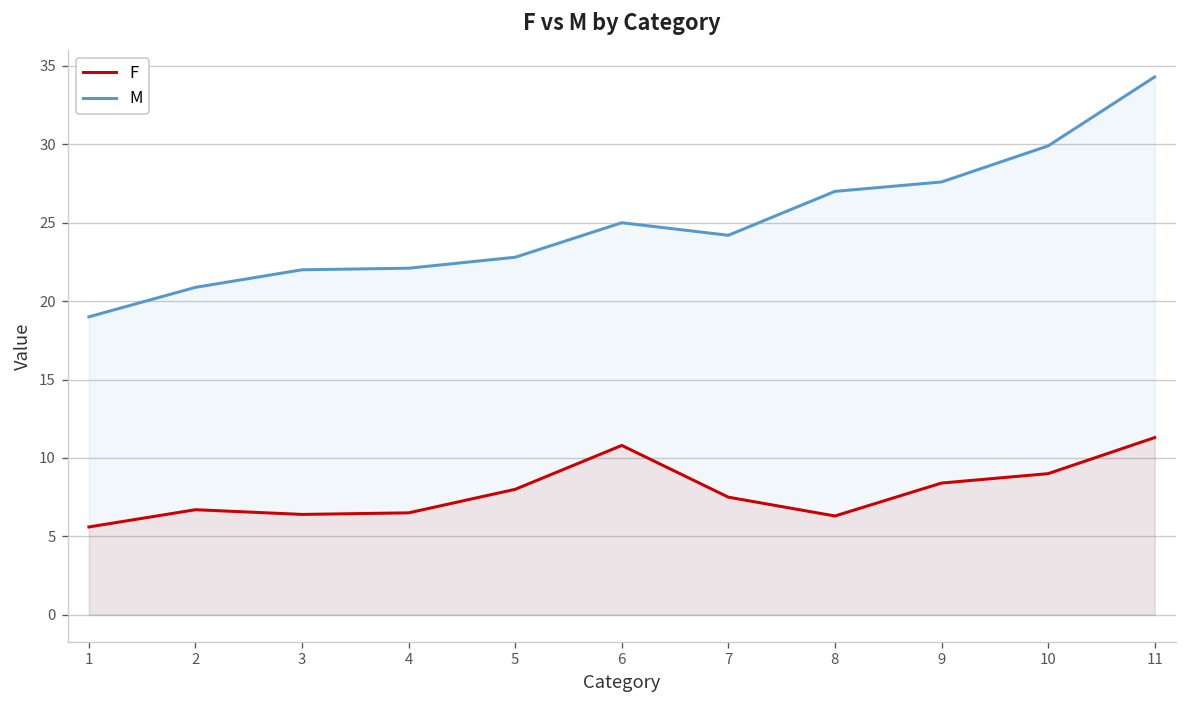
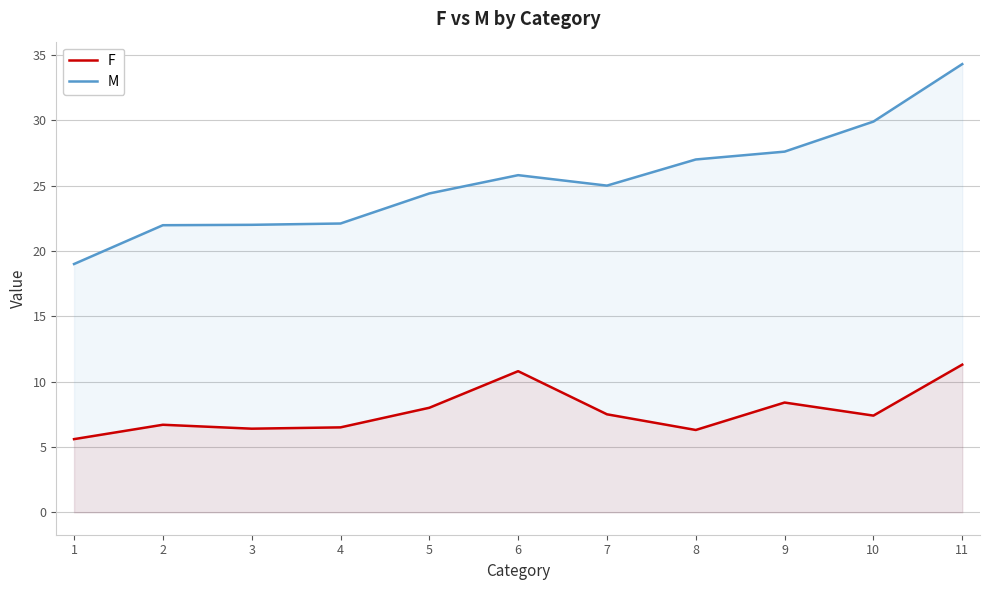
  {
    "F": {
      "1": 5.6,
      "2": 6.7,
      "3": 6.4,
      "4": 6.5,
      "5": 8.0,
      "6": 10.8,
      "7": 7.5,
      "8": 6.3,
      "9": 8.4,
-     "10": 9.0,
+     "10": 7.4,
      "11": 11.3
    },
    "M": {
      "1": 19.0,
-     "2": 20.9,
+     "2": 22.0,
      "3": 22.0,
      "4": 22.1,
-     "5": 22.8,
-     "6": 25.0,
-     "7": 24.2,
+     "5": 24.4,
+     "6": 25.8,
+     "7": 25.0,
      "8": 27.0,
      "9": 27.6,
      "10": 29.9,
      "11": 34.3
    }
  }
